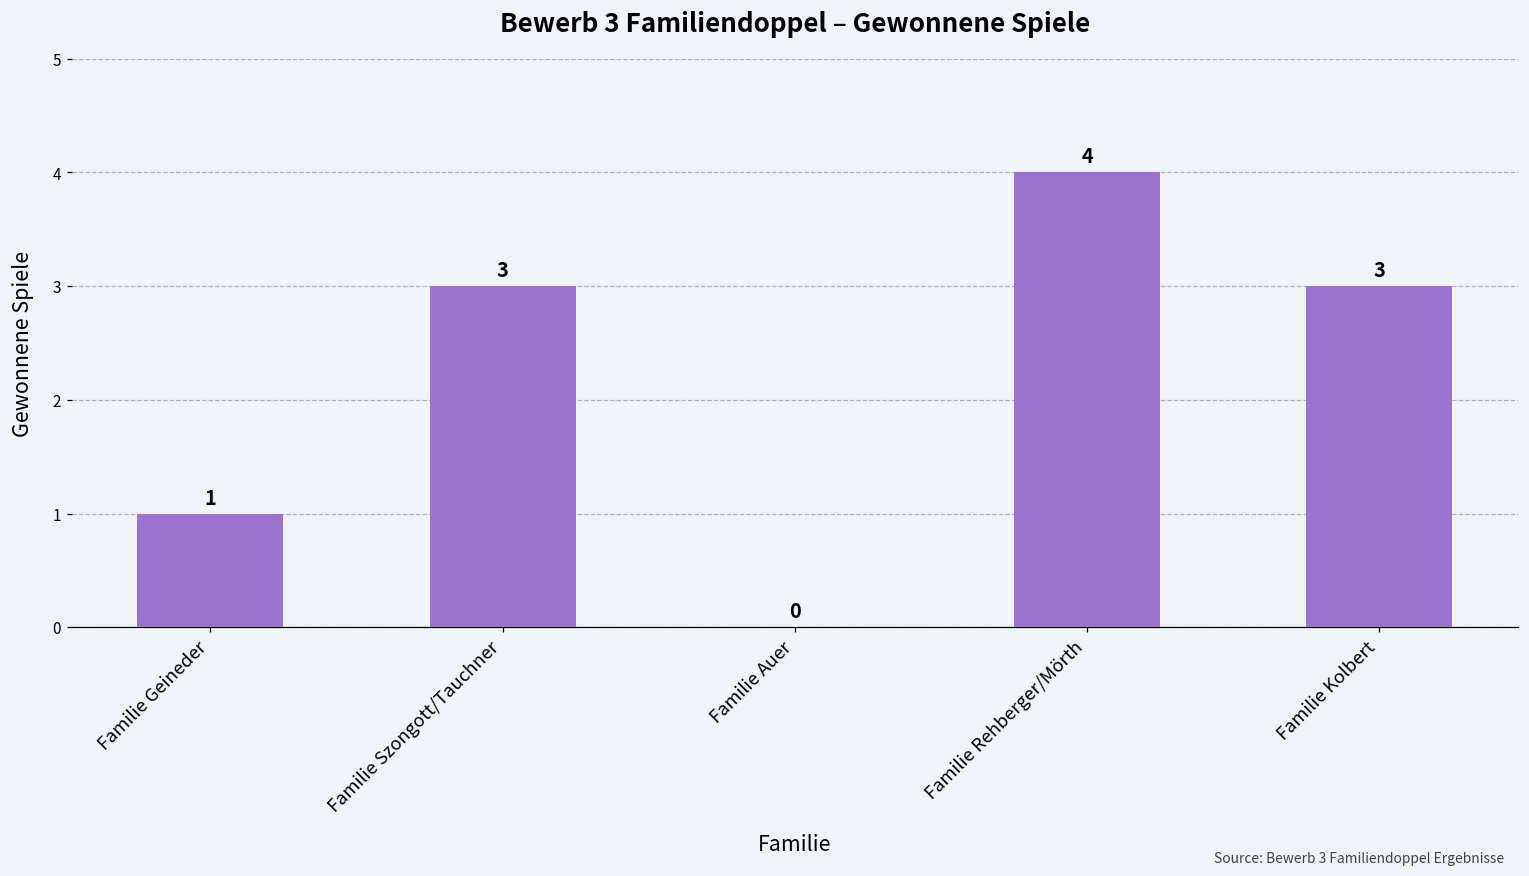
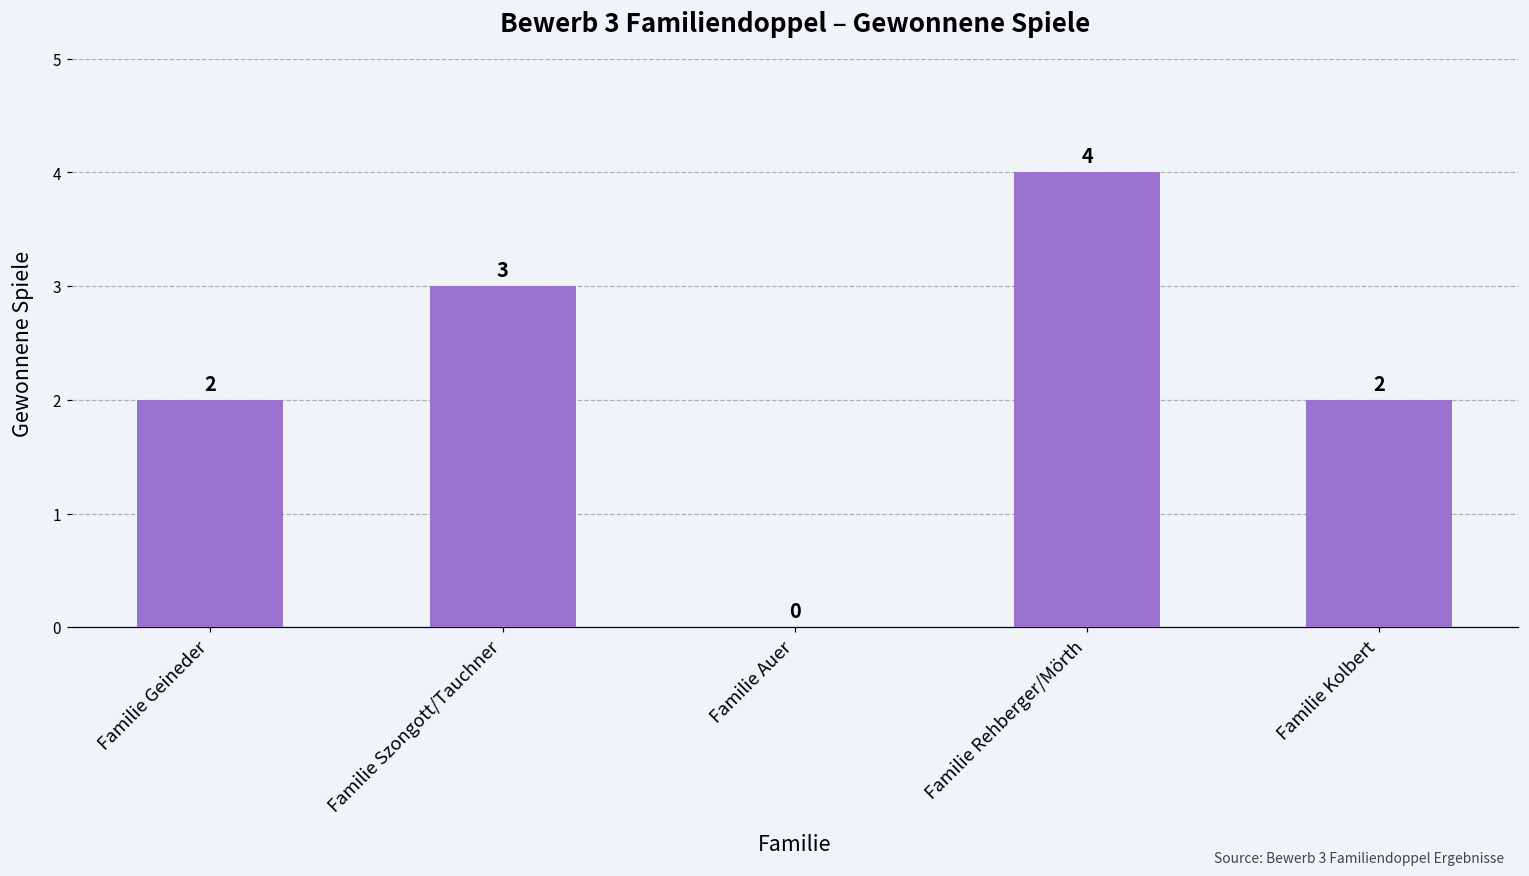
  {
-   "Familie Geineder": 1,
+   "Familie Geineder": 2,
    "Familie Szongott/Tauchner": 3,
    "Familie Auer": 0,
    "Familie Rehberger/Mörth": 4,
-   "Familie Kolbert": 3
+   "Familie Kolbert": 2
  }
